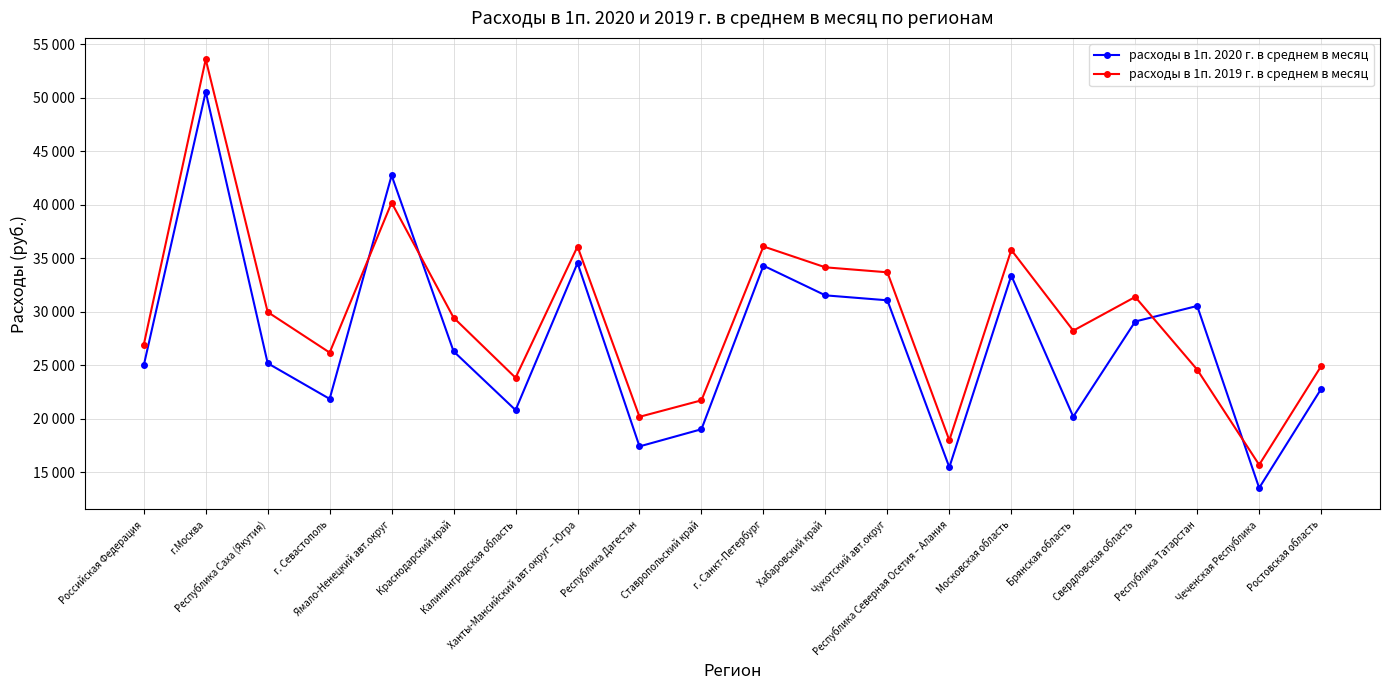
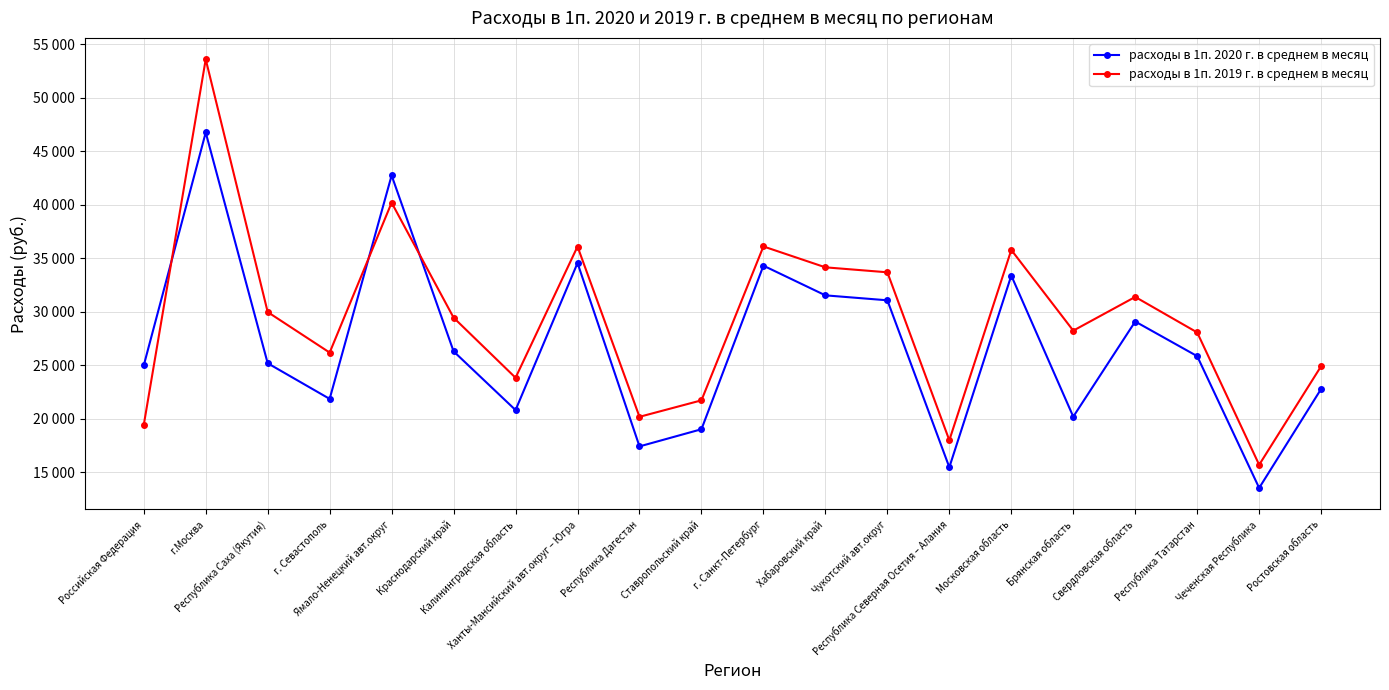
  {
    "расходы в 1п. 2020 г. в среднем в месяц": {
      "Российская Федерация": 25000,
-     "г.Москва": 50600,
+     "г.Москва": 46800,
      "Республика Саха (Якутия)": 25200,
      "г. Севастополь": 21800,
      "Ямало-Ненецкий авт.округ": 42700,
      "Краснодарский край": 26300,
      "Калининградская область": 20800,
      "Ханты-Мансийский авт.округ – Югра": 34600,
      "Республика Дагестан": 17400,
      "Ставропольский край": 19000,
      "г. Санкт-Петербург": 34300,
      "Хабаровский край": 31500,
      "Чукотский авт.округ": 31100,
      "Республика Северная Осетия – Алания": 15400,
      "Московская область": 33400,
      "Брянская область": 20200,
      "Свердловская область": 29100,
-     "Республика Татарстан": 30500,
+     "Республика Татарстан": 25800,
      "Чеченская Республика": 13500,
      "Ростовская область": 22800
    },
    "расходы в 1п. 2019 г. в среднем в месяц": {
-     "Российская Федерация": 26900,
+     "Российская Федерация": 19400,
      "г.Москва": 53600,
      "Республика Саха (Якутия)": 30000,
      "г. Севастополь": 26200,
      "Ямало-Ненецкий авт.округ": 40200,
      "Краснодарский край": 29400,
      "Калининградская область": 23800,
      "Ханты-Мансийский авт.округ – Югра": 36100,
      "Республика Дагестан": 20200,
      "Ставропольский край": 21700,
      "г. Санкт-Петербург": 36100,
      "Хабаровский край": 34100,
      "Чукотский авт.округ": 33700,
      "Республика Северная Осетия – Алания": 18000,
      "Московская область": 35800,
      "Брянская область": 28200,
      "Свердловская область": 31400,
-     "Республика Татарстан": 24600,
+     "Республика Татарстан": 28100,
      "Чеченская Республика": 15700,
      "Ростовская область": 24900
    }
  }
